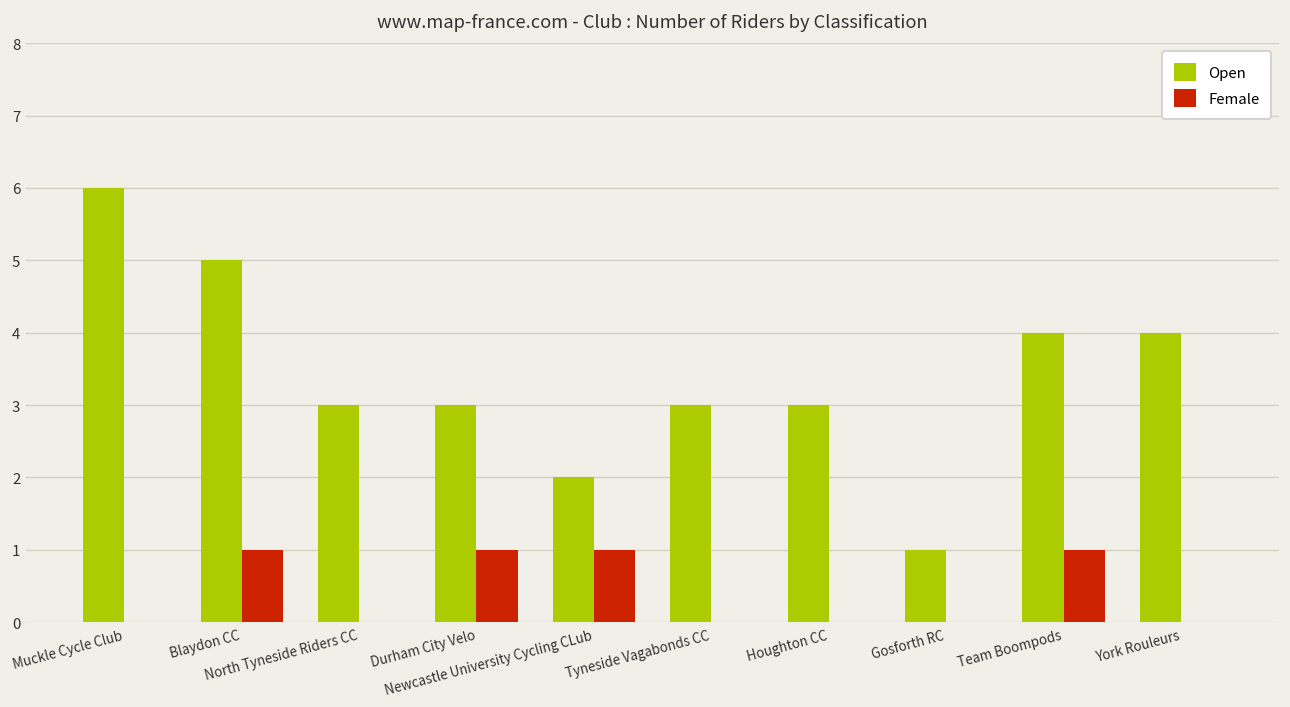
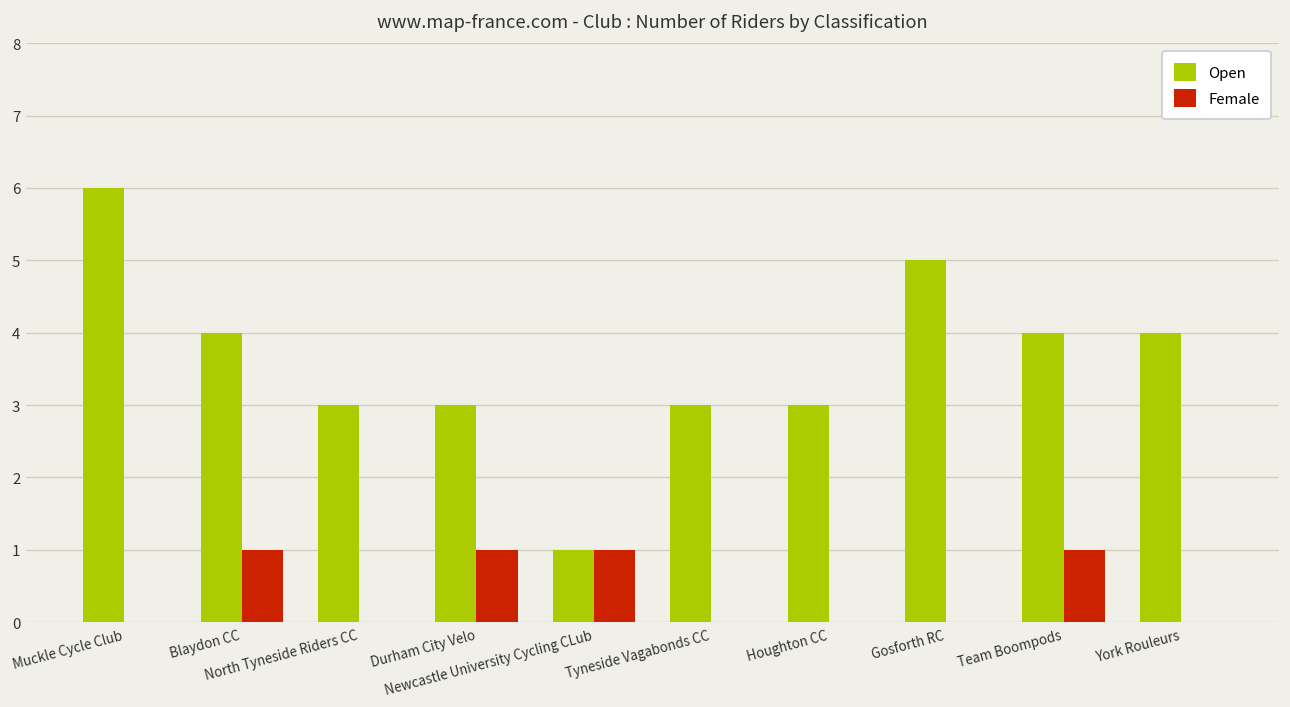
  {
    "Open": {
      "Muckle Cycle Club": 6,
-     "Blaydon CC": 5,
+     "Blaydon CC": 4,
      "North Tyneside Riders CC": 3,
      "Durham City Velo": 3,
-     "Newcastle University Cycling CLub": 2,
+     "Newcastle University Cycling CLub": 1,
      "Tyneside Vagabonds CC": 3,
      "Houghton CC": 3,
-     "Gosforth RC": 1,
+     "Gosforth RC": 5,
      "Team Boompods": 4,
      "York Rouleurs": 4
    },
    "Female": {
      "Muckle Cycle Club": 0,
      "Blaydon CC": 1,
      "North Tyneside Riders CC": 0,
      "Durham City Velo": 1,
      "Newcastle University Cycling CLub": 1,
      "Tyneside Vagabonds CC": 0,
      "Houghton CC": 0,
      "Gosforth RC": 0,
      "Team Boompods": 1,
      "York Rouleurs": 0
    }
  }
